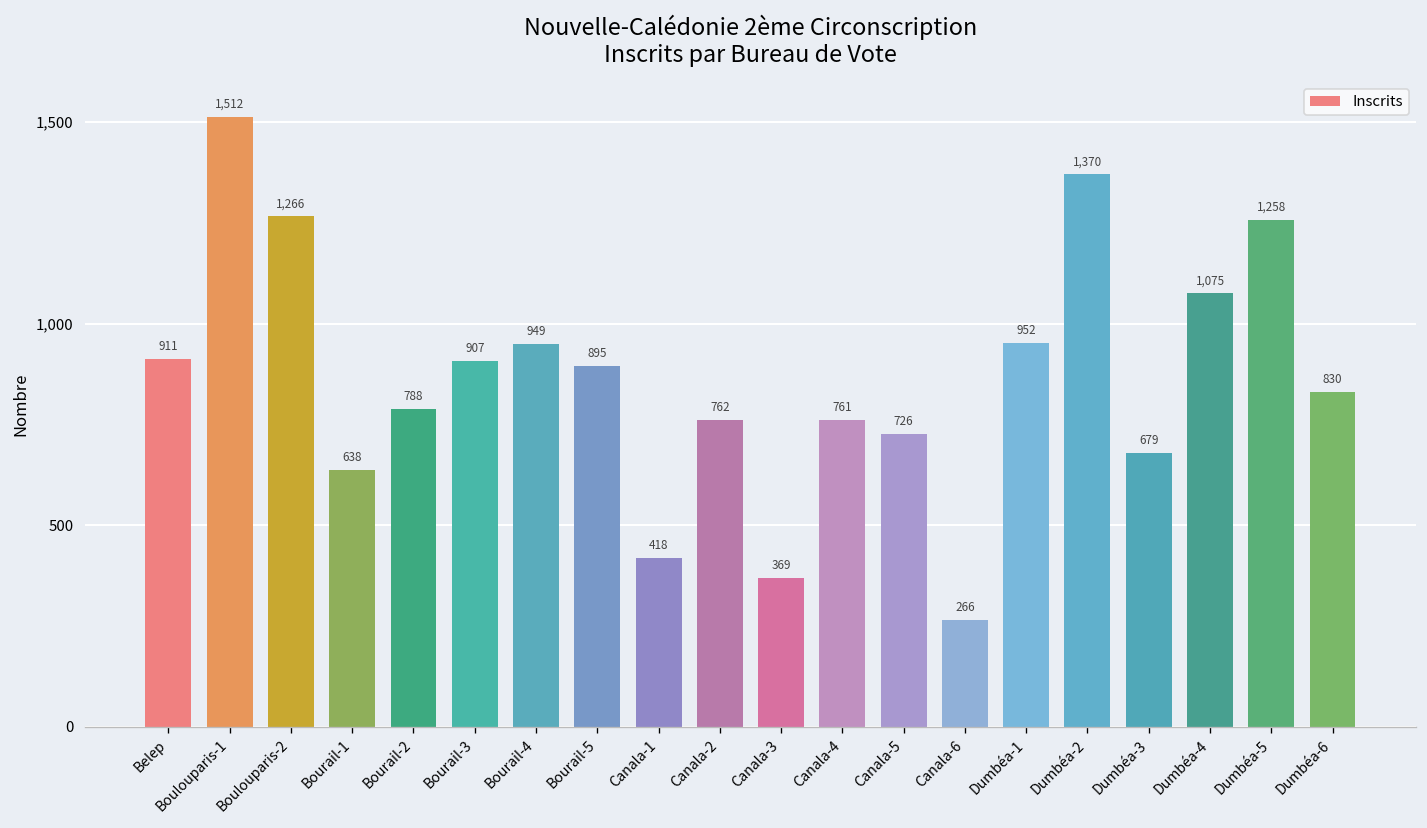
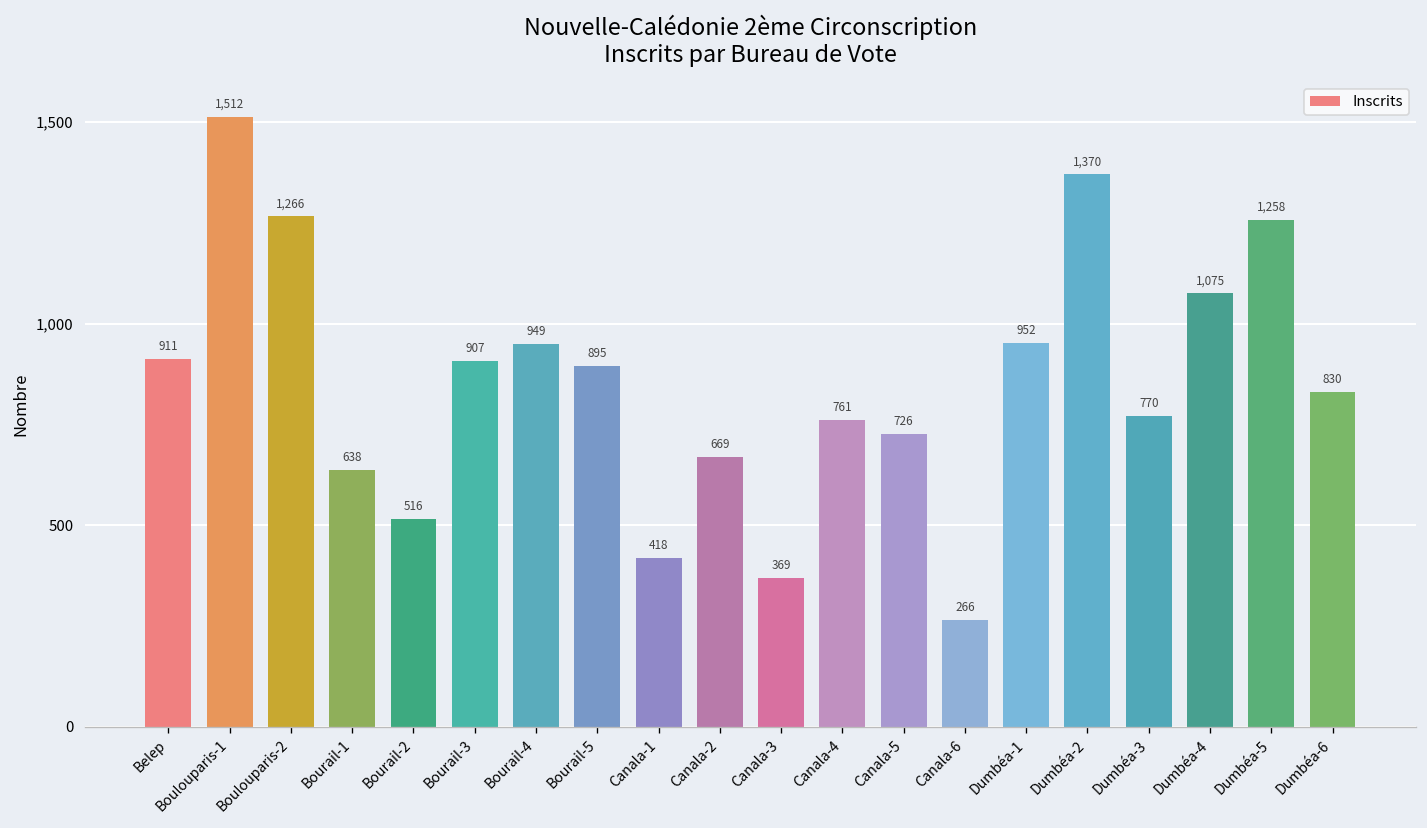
  {
    "Belep": "911",
    "Boulouparis-1": "1,512",
    "Boulouparis-2": "1,266",
    "Bourail-1": "638",
-   "Bourail-2": "788",
+   "Bourail-2": "516",
    "Bourail-3": "907",
    "Bourail-4": "949",
    "Bourail-5": "895",
    "Canala-1": "418",
-   "Canala-2": "762",
+   "Canala-2": "669",
    "Canala-3": "369",
    "Canala-4": "761",
    "Canala-5": "726",
    "Canala-6": "266",
    "Dumbéa-1": "952",
    "Dumbéa-2": "1,370",
-   "Dumbéa-3": "679",
+   "Dumbéa-3": "770",
    "Dumbéa-4": "1,075",
    "Dumbéa-5": "1,258",
    "Dumbéa-6": "830"
  }
